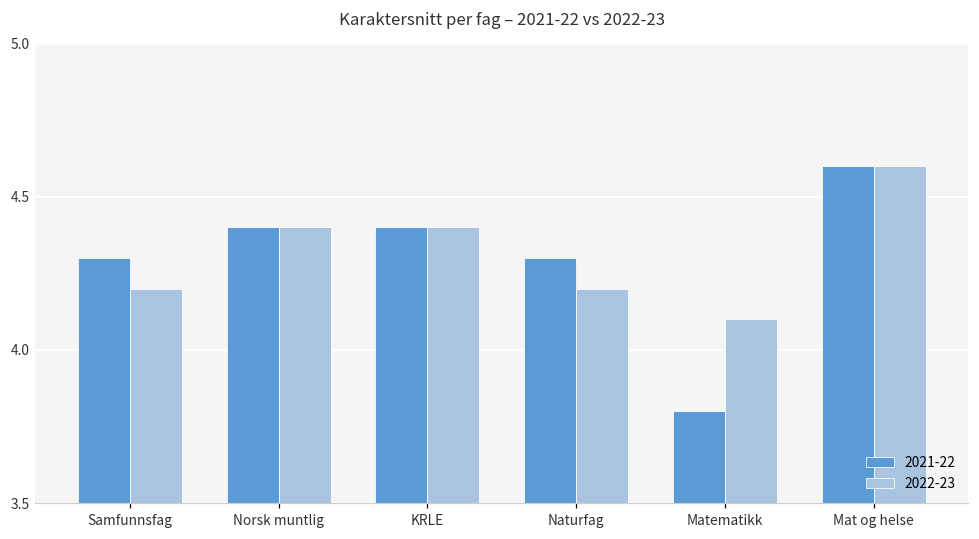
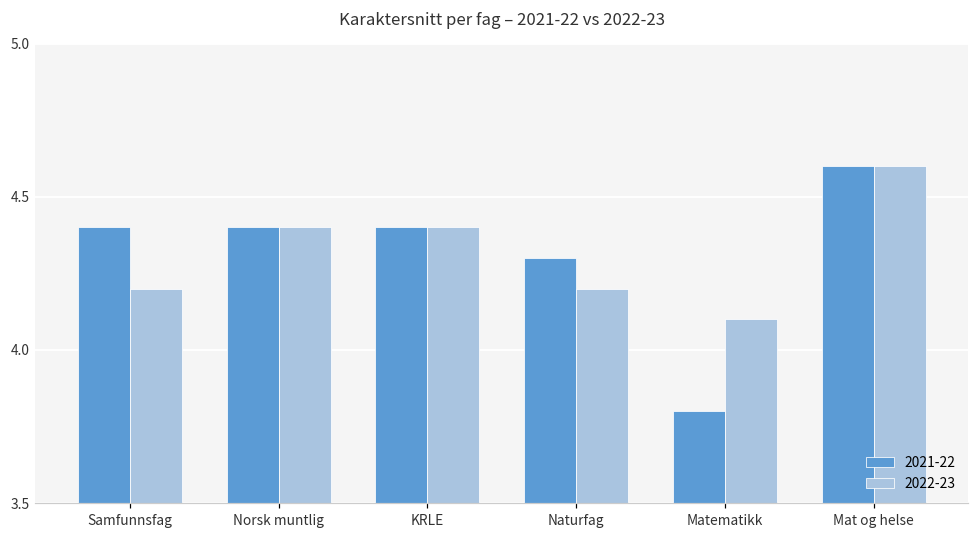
  {
    "2021-22": {
-     "Samfunnsfag": 4.3,
+     "Samfunnsfag": 4.4,
      "Norsk muntlig": 4.4,
      "KRLE": 4.4,
      "Naturfag": 4.3,
      "Matematikk": 3.8,
      "Mat og helse": 4.6
    },
    "2022-23": {
      "Samfunnsfag": 4.2,
      "Norsk muntlig": 4.4,
      "KRLE": 4.4,
      "Naturfag": 4.2,
      "Matematikk": 4.1,
      "Mat og helse": 4.6
    }
  }
